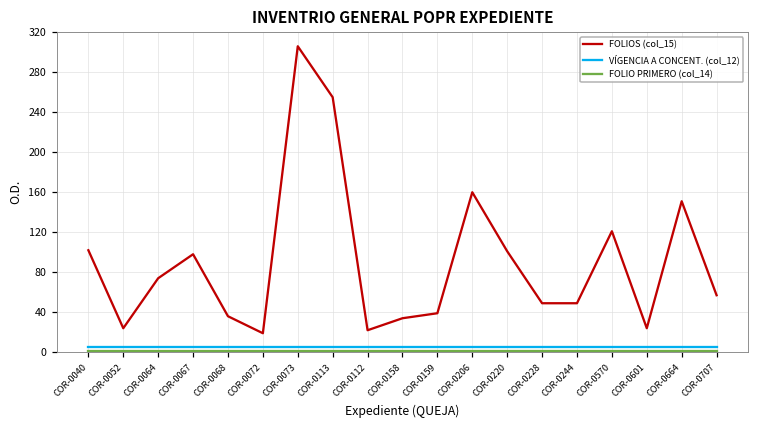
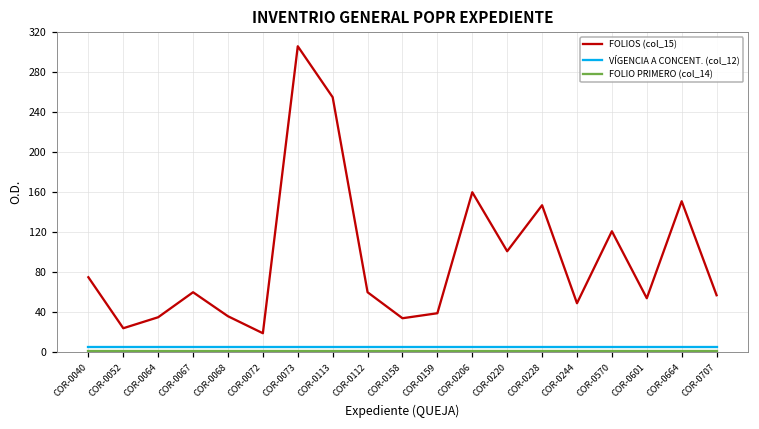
  {
    "FOLIOS (col_15)": {
-     "COR-0040": 100,
+     "COR-0040": 80,
      "COR-0052": 20,
-     "COR-0064": 70,
-     "COR-0067": 100,
+     "COR-0064": 40,
+     "COR-0067": 60,
      "COR-0068": 40,
      "COR-0072": 20,
      "COR-0073": 310,
      "COR-0113": 260,
-     "COR-0112": 20,
+     "COR-0112": 60,
      "COR-0158": 30,
      "COR-0159": 40,
      "COR-0206": 160,
      "COR-0220": 100,
-     "COR-0228": 50,
+     "COR-0228": 150,
      "COR-0244": 50,
      "COR-0570": 120,
-     "COR-0601": 20,
+     "COR-0601": 50,
      "COR-0664": 150,
      "COR-0707": 60
    },
    "VÍGENCIA A CONCENT. (col_12)": {
      "COR-0040": 10,
      "COR-0052": 10,
      "COR-0064": 10,
      "COR-0067": 10,
      "COR-0068": 10,
      "COR-0072": 10,
      "COR-0073": 10,
      "COR-0113": 10,
      "COR-0112": 10,
      "COR-0158": 10,
      "COR-0159": 10,
      "COR-0206": 10,
      "COR-0220": 10,
      "COR-0228": 10,
      "COR-0244": 10,
      "COR-0570": 10,
      "COR-0601": 10,
      "COR-0664": 10,
      "COR-0707": 10
    },
    "FOLIO PRIMERO (col_14)": {
      "COR-0040": 0,
      "COR-0052": 0,
      "COR-0064": 0,
      "COR-0067": 0,
      "COR-0068": 0,
      "COR-0072": 0,
      "COR-0073": 0,
      "COR-0113": 0,
      "COR-0112": 0,
      "COR-0158": 0,
      "COR-0159": 0,
      "COR-0206": 0,
      "COR-0220": 0,
      "COR-0228": 0,
      "COR-0244": 0,
      "COR-0570": 0,
      "COR-0601": 0,
      "COR-0664": 0,
      "COR-0707": 0
    }
  }
